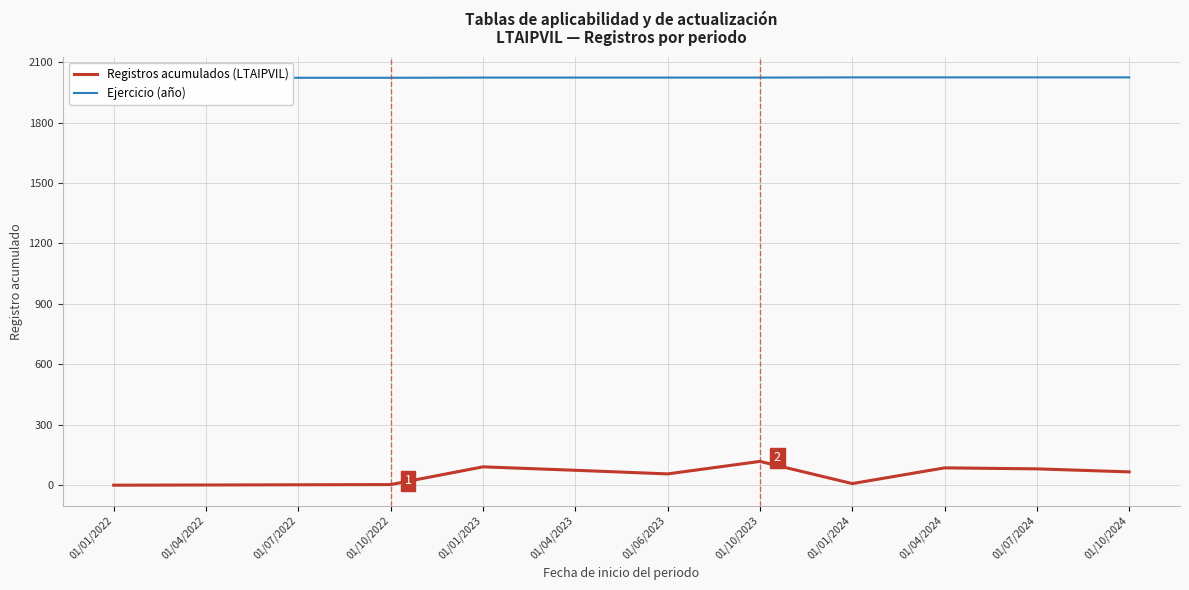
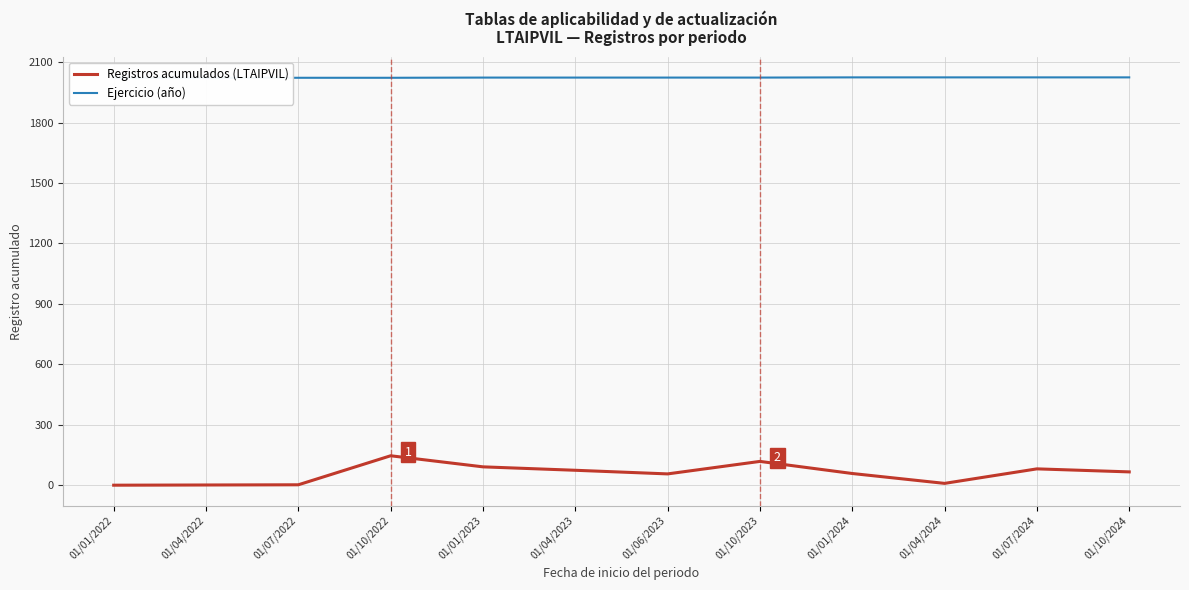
  {
    "Registros acumulados (LTAIPVIL)": {
      "01/01/2022": 0,
      "01/04/2022": 0,
      "01/07/2022": 0,
-     "01/10/2022": 0,
+     "01/10/2022": 150,
      "01/01/2023": 90,
      "01/04/2023": 80,
      "01/06/2023": 60,
-     "01/01/2024": 10,
-     "01/04/2024": 90,
+     "01/01/2024": 60,
+     "01/04/2024": 10,
      "01/07/2024": 80,
      "01/10/2024": 70
    },
    "Ejercicio (año)": {
      "01/07/2022": 2020,
      "01/10/2022": 2020,
      "01/01/2023": 2020,
      "01/04/2023": 2020,
      "01/06/2023": 2020,
      "01/10/2023": 2020,
      "01/01/2024": 2020,
      "01/04/2024": 2020,
      "01/07/2024": 2020,
      "01/10/2024": 2020
    }
  }
